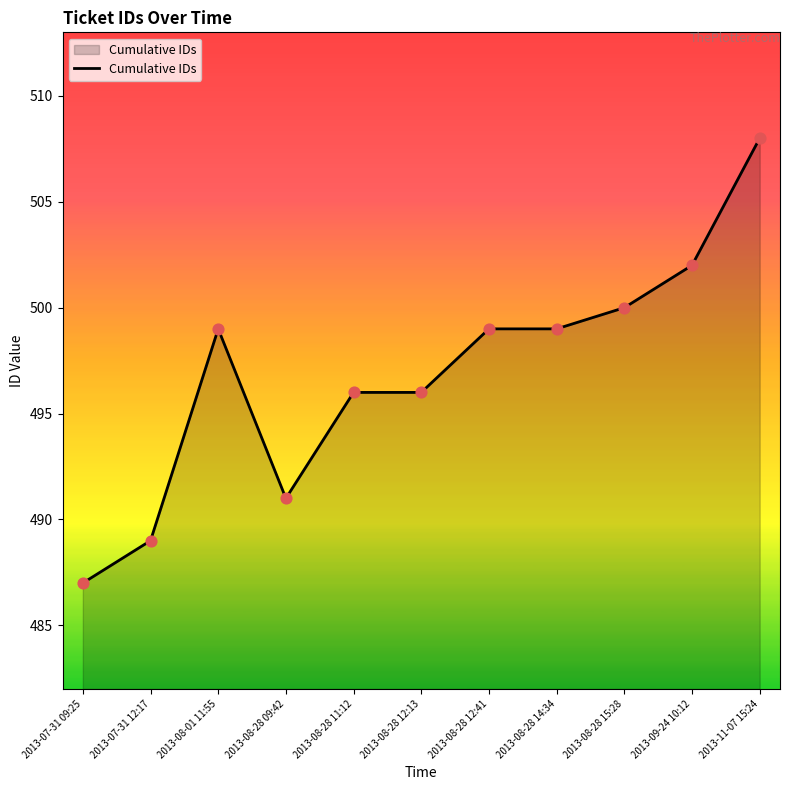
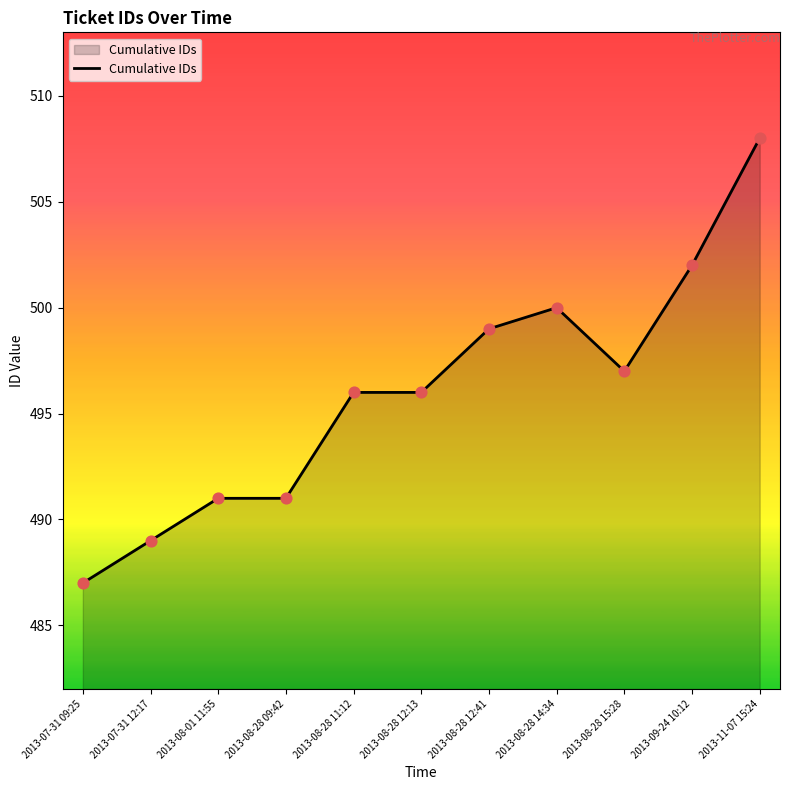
  {
    "2013-07-31 09:25": 487,
    "2013-07-31 12:17": 489,
-   "2013-08-01 11:55": 499,
+   "2013-08-01 11:55": 491,
    "2013-08-28 09:42": 491,
    "2013-08-28 11:12": 496,
    "2013-08-28 12:13": 496,
    "2013-08-28 12:41": 499,
-   "2013-08-28 14:34": 499,
-   "2013-08-28 15:28": 500,
+   "2013-08-28 14:34": 500,
+   "2013-08-28 15:28": 497,
    "2013-09-24 10:12": 502,
    "2013-11-07 15:24": 508
  }
